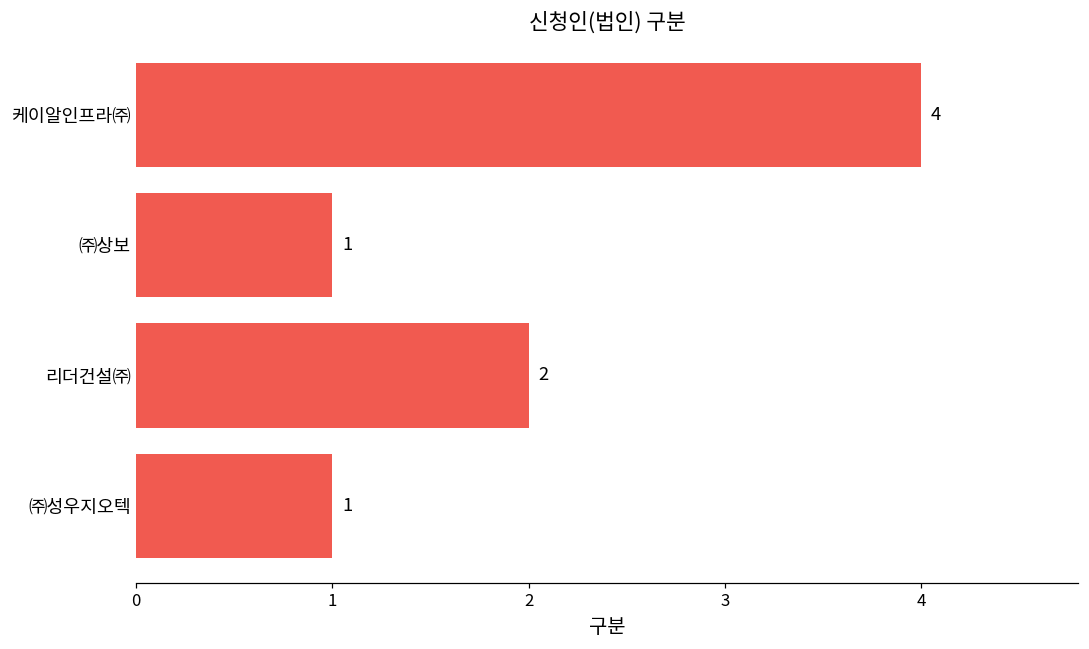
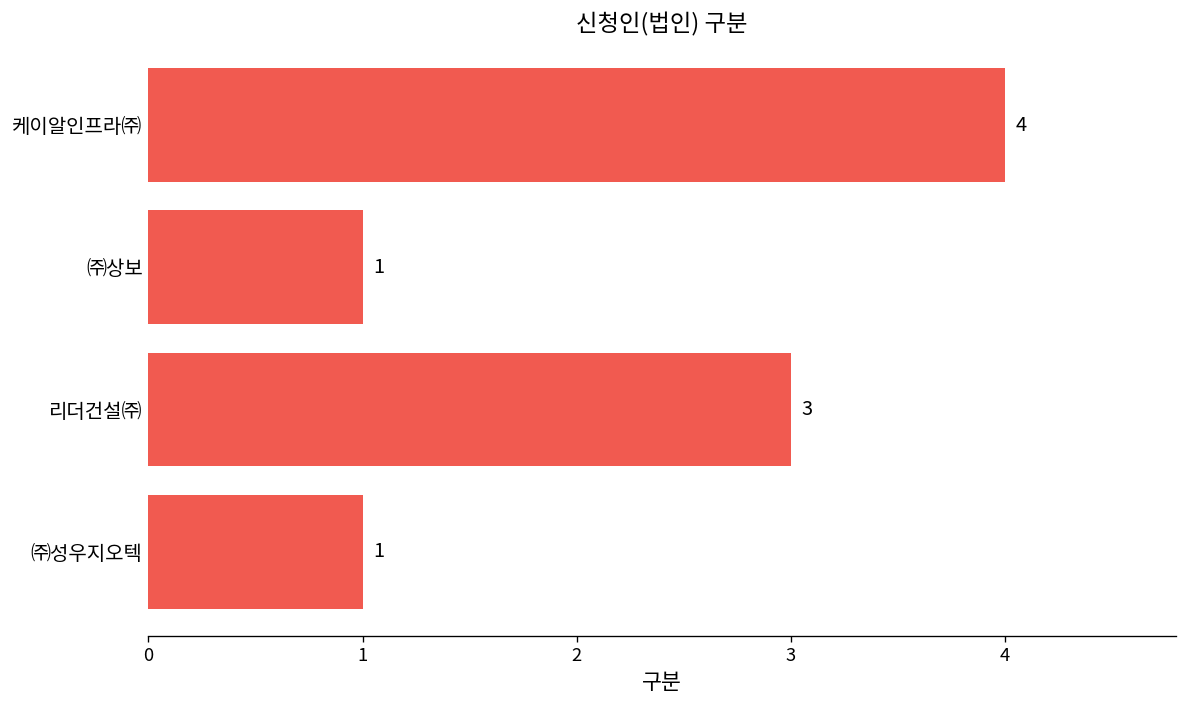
  {
    "케이알인프라㈜": 4,
    "㈜상보": 1,
-   "리더건설㈜": 2,
+   "리더건설㈜": 3,
    "㈜성우지오텍": 1
  }
